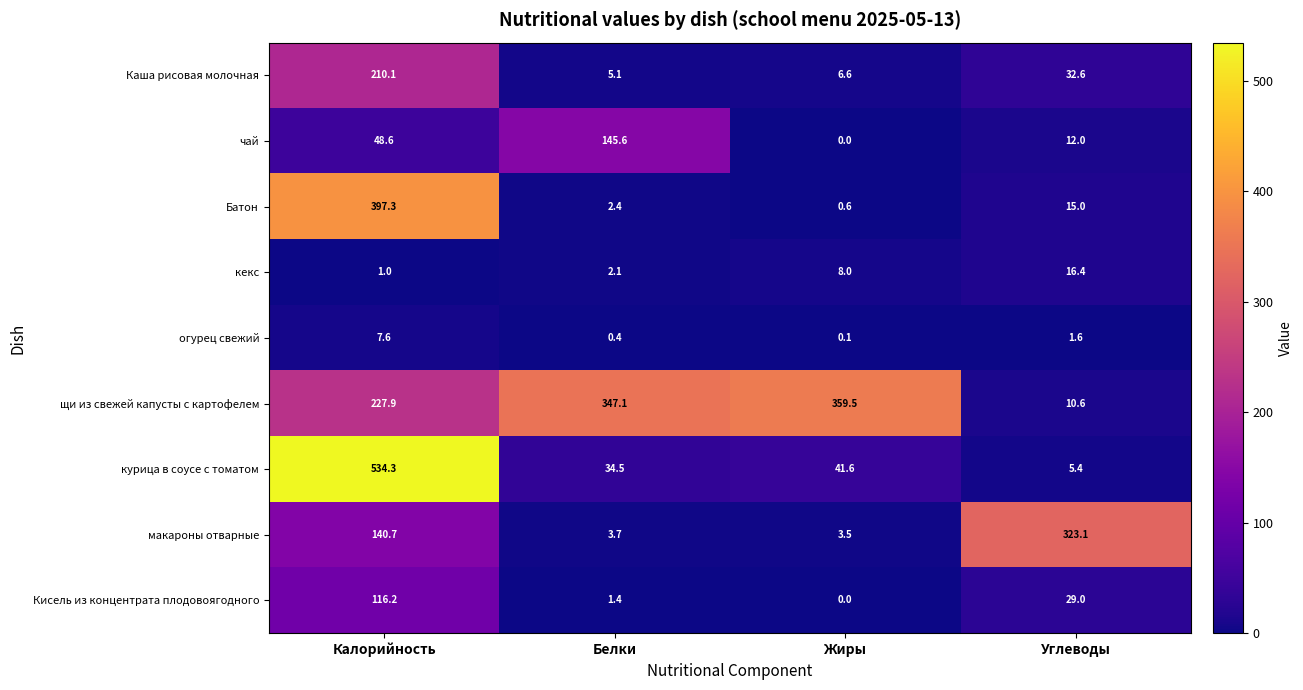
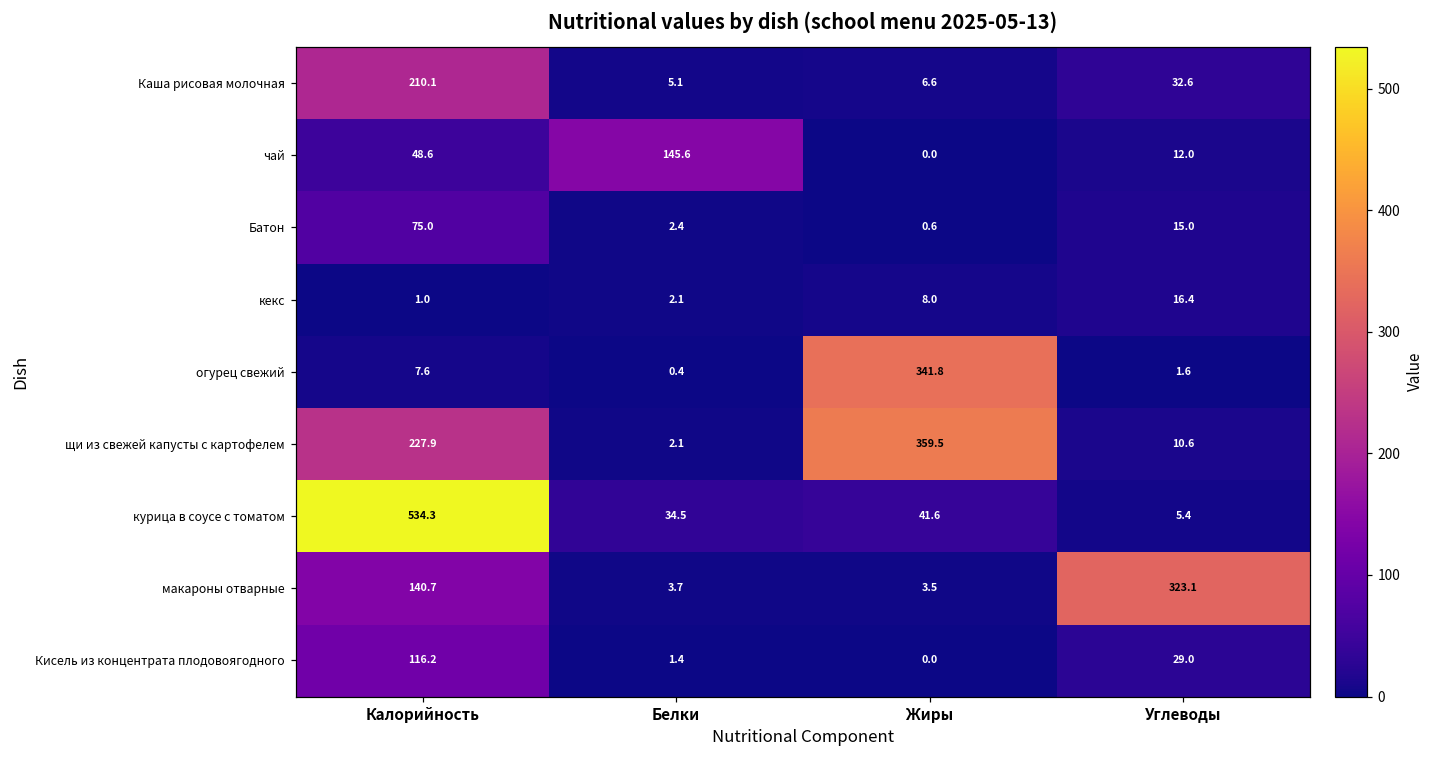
  {
    "Каша рисовая молочная": {
      "Калорийность": 210.1,
      "Белки": 5.1,
      "Жиры": 6.6,
      "Углеводы": 32.6
    },
    "чай": {
      "Калорийность": 48.6,
      "Белки": 145.6,
      "Жиры": 0.0,
      "Углеводы": 12.0
    },
    "Батон": {
-     "Калорийность": 397.3,
+     "Калорийность": 75.0,
      "Белки": 2.4,
      "Жиры": 0.6,
      "Углеводы": 15.0
    },
    "кекс": {
      "Калорийность": 1.0,
      "Белки": 2.1,
      "Жиры": 8.0,
      "Углеводы": 16.4
    },
    "огурец свежий": {
      "Калорийность": 7.6,
      "Белки": 0.4,
-     "Жиры": 0.1,
+     "Жиры": 341.8,
      "Углеводы": 1.6
    },
    "щи из свежей капусты с картофелем": {
      "Калорийность": 227.9,
-     "Белки": 347.1,
+     "Белки": 2.1,
      "Жиры": 359.5,
      "Углеводы": 10.6
    },
    "курица в соусе с томатом": {
      "Калорийность": 534.3,
      "Белки": 34.5,
      "Жиры": 41.6,
      "Углеводы": 5.4
    },
    "макароны отварные": {
      "Калорийность": 140.7,
      "Белки": 3.7,
      "Жиры": 3.5,
      "Углеводы": 323.1
    },
    "Кисель из концентрата плодовоягодного": {
      "Калорийность": 116.2,
      "Белки": 1.4,
      "Жиры": 0.0,
      "Углеводы": 29.0
    }
  }
